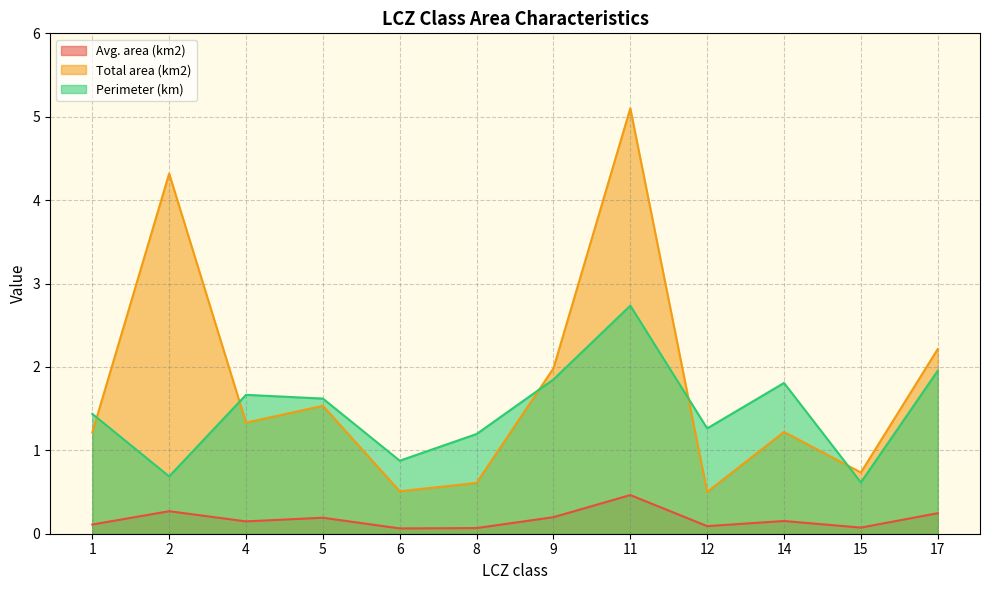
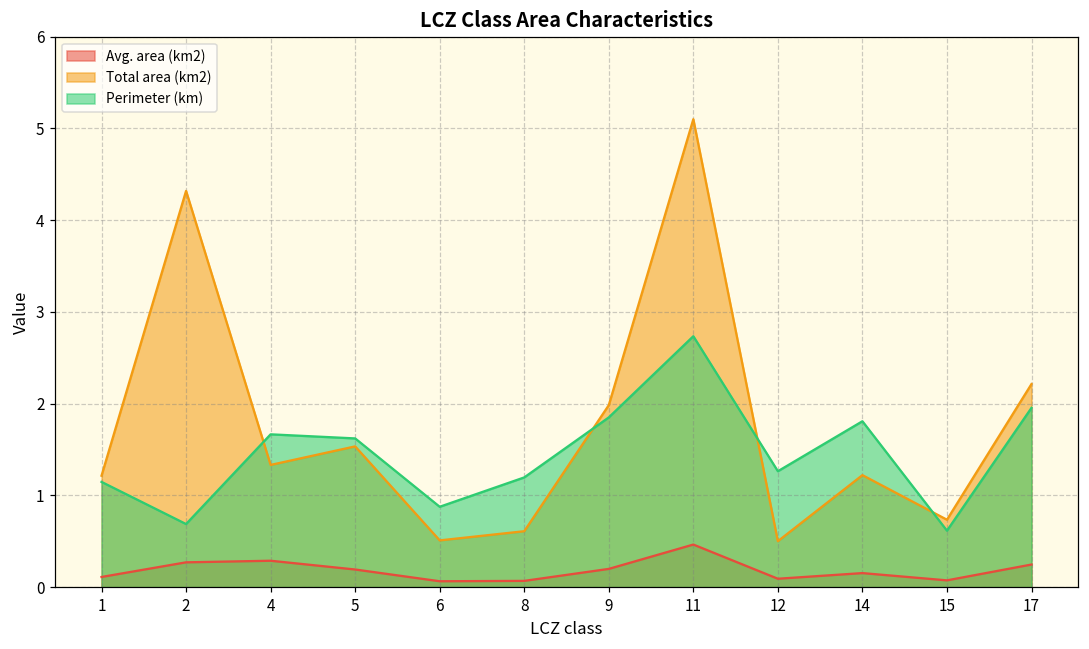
  {
    "Avg. area (km2)": {
      "1": 0.1,
      "2": 0.3,
-     "4": 0.1,
+     "4": 0.3,
      "5": 0.2,
      "6": 0.1,
      "8": 0.1,
      "9": 0.2,
      "11": 0.5,
      "12": 0.1,
      "14": 0.2,
      "15": 0.1,
      "17": 0.2
    },
    "Total area (km2)": {
      "1": 1.2,
      "2": 4.3,
      "4": 1.3,
      "5": 1.5,
      "6": 0.5,
      "8": 0.6,
      "9": 2.0,
      "11": 5.1,
      "12": 0.5,
      "14": 1.2,
      "15": 0.7,
      "17": 2.2
    },
    "Perimeter (km)": {
-     "1": 1.4,
+     "1": 1.1,
      "2": 0.7,
      "4": 1.7,
      "5": 1.6,
      "6": 0.9,
      "8": 1.2,
      "9": 1.8,
      "11": 2.7,
      "12": 1.3,
      "14": 1.8,
      "15": 0.6,
      "17": 2.0
    }
  }
